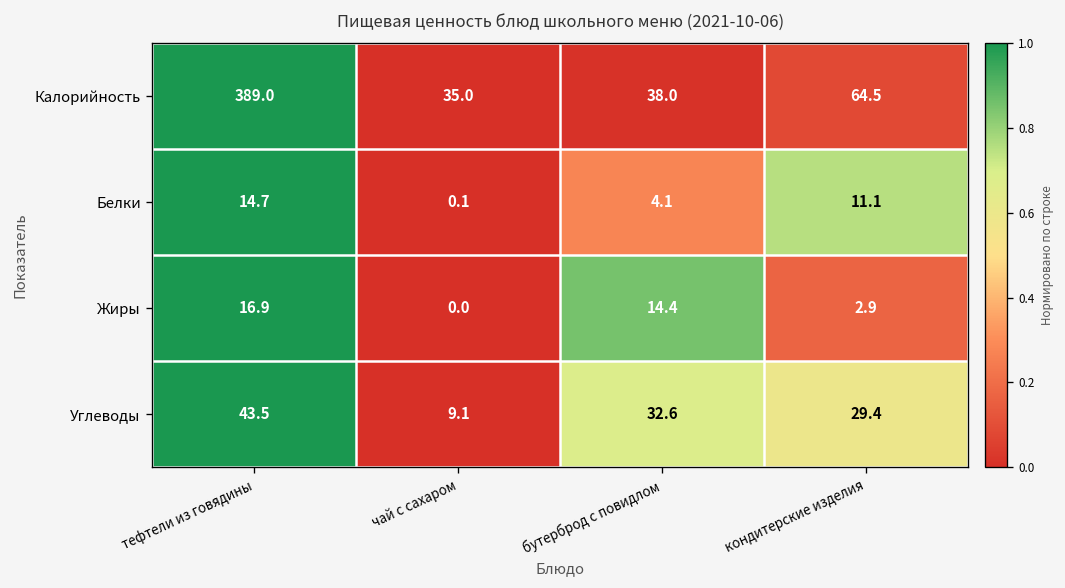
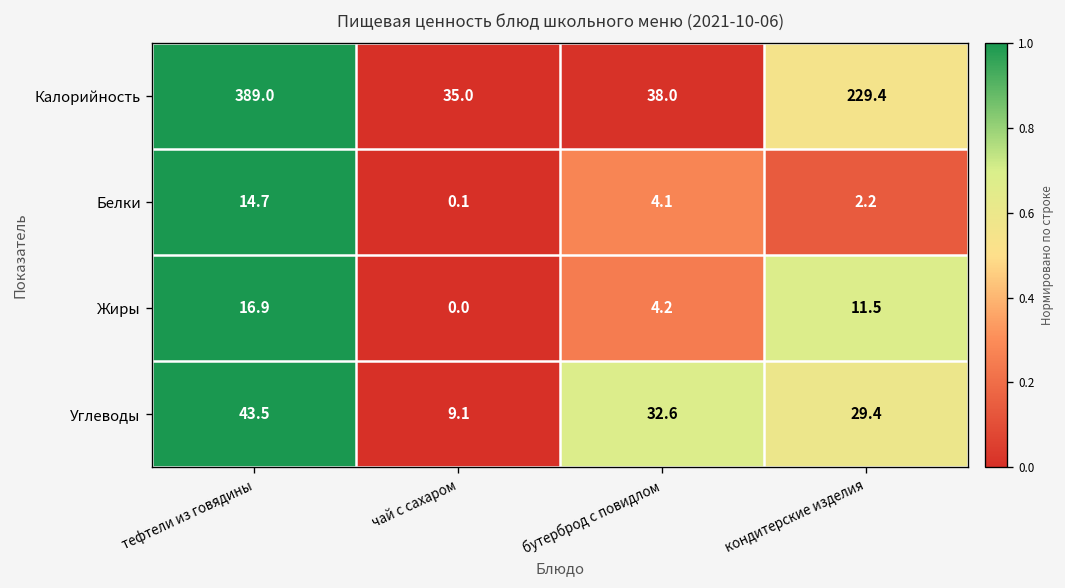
  {
    "Калорийность": {
      "тефтели из говядины": 389.0,
      "чай с сахаром": 35.0,
      "бутерброд с повидлом": 38.0,
-     "кондитерские изделия": 64.5
+     "кондитерские изделия": 229.4
    },
    "Белки": {
      "тефтели из говядины": 14.7,
      "чай с сахаром": 0.1,
      "бутерброд с повидлом": 4.1,
-     "кондитерские изделия": 11.1
+     "кондитерские изделия": 2.2
    },
    "Жиры": {
      "тефтели из говядины": 16.9,
      "чай с сахаром": 0.0,
-     "бутерброд с повидлом": 14.4,
-     "кондитерские изделия": 2.9
+     "бутерброд с повидлом": 4.2,
+     "кондитерские изделия": 11.5
    },
    "Углеводы": {
      "тефтели из говядины": 43.5,
      "чай с сахаром": 9.1,
      "бутерброд с повидлом": 32.6,
      "кондитерские изделия": 29.4
    }
  }
